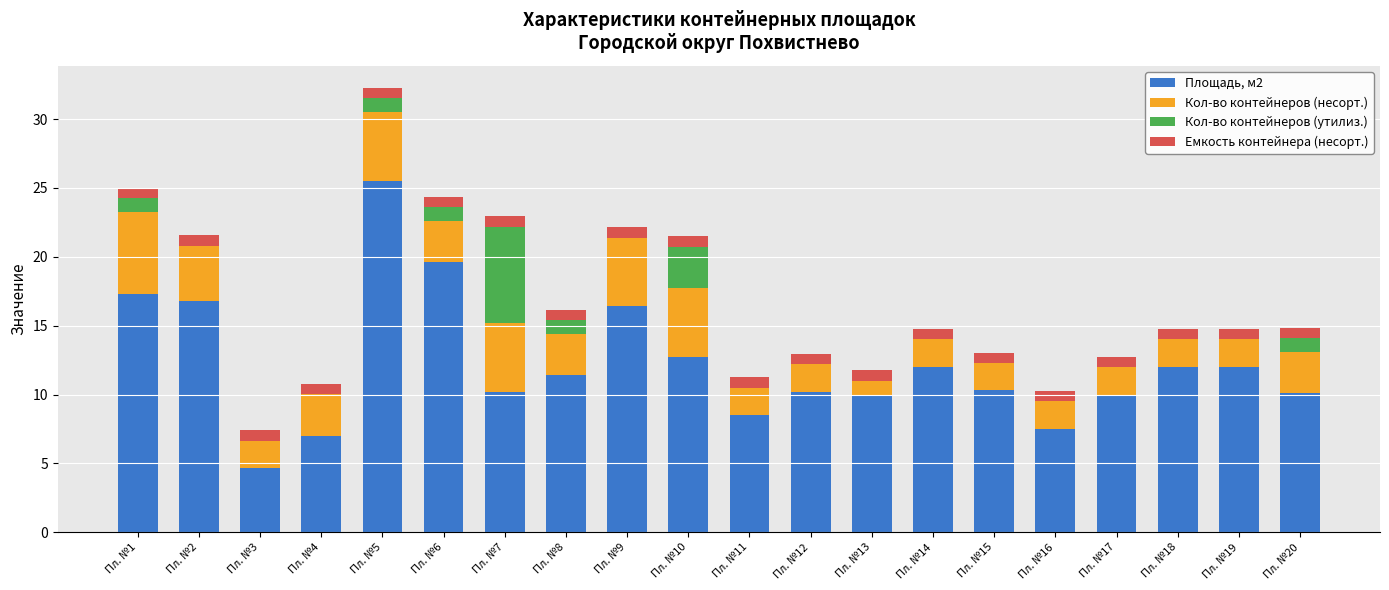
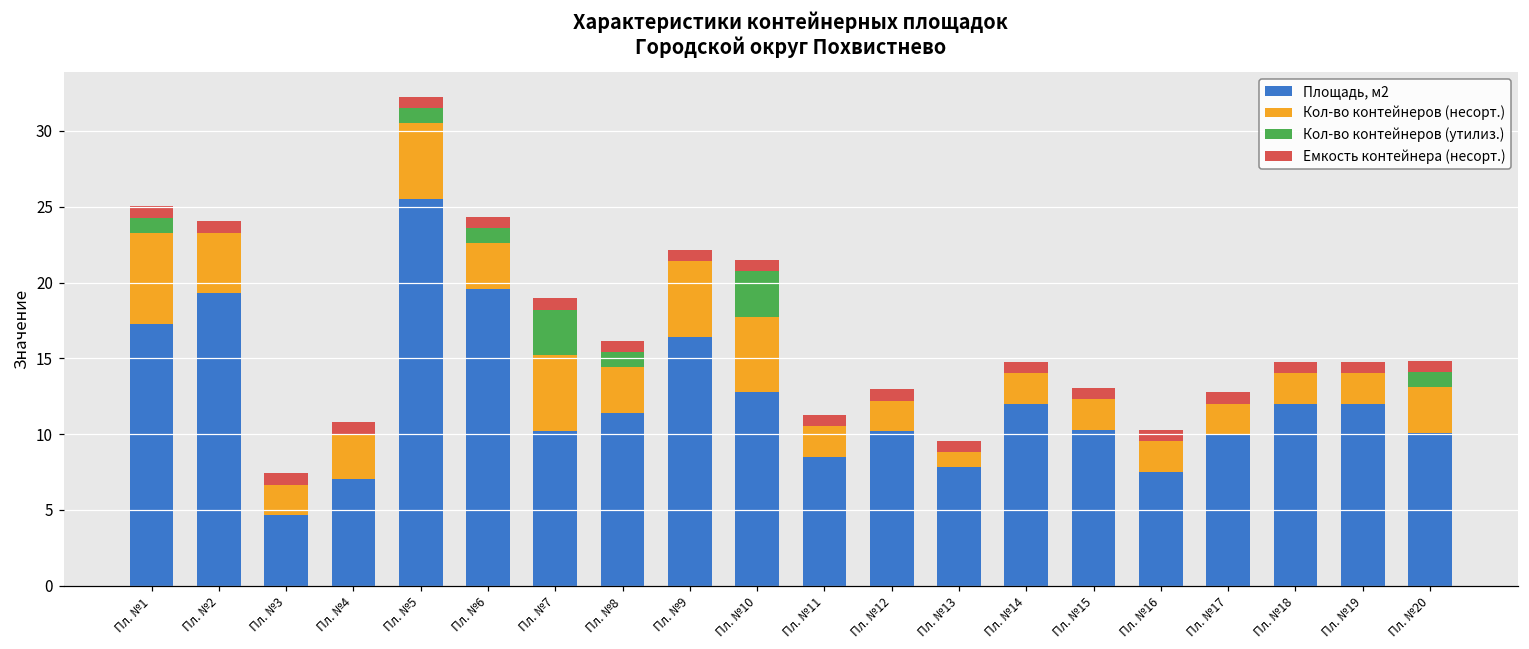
  {
    "Площадь, м2": {
      "Пл. №1": 17.3,
-     "Пл. №2": 16.8,
+     "Пл. №2": 19.3,
      "Пл. №3": 4.7,
      "Пл. №4": 7.0,
      "Пл. №5": 25.5,
      "Пл. №6": 19.6,
      "Пл. №7": 10.2,
      "Пл. №8": 11.4,
      "Пл. №9": 16.4,
      "Пл. №10": 12.8,
      "Пл. №11": 8.5,
      "Пл. №12": 10.2,
-     "Пл. №13": 10.0,
+     "Пл. №13": 7.8,
      "Пл. №14": 12.0,
      "Пл. №15": 10.3,
      "Пл. №16": 7.5,
      "Пл. №17": 10.0,
      "Пл. №18": 12.0,
      "Пл. №19": 12.0,
      "Пл. №20": 10.1
    },
    "Кол-во контейнеров (несорт.)": {
      "Пл. №1": 6.0,
      "Пл. №2": 4.0,
      "Пл. №3": 2.0,
      "Пл. №4": 3.0,
      "Пл. №5": 5.0,
      "Пл. №6": 3.0,
      "Пл. №7": 5.0,
      "Пл. №8": 3.0,
      "Пл. №9": 5.0,
      "Пл. №10": 5.0,
      "Пл. №11": 2.0,
      "Пл. №12": 2.0,
      "Пл. №13": 1.0,
      "Пл. №14": 2.0,
      "Пл. №15": 2.0,
      "Пл. №16": 2.0,
      "Пл. №17": 2.0,
      "Пл. №18": 2.0,
      "Пл. №19": 2.0,
      "Пл. №20": 3.0
    },
    "Кол-во контейнеров (утилиз.)": {
      "Пл. №1": 1,
      "Пл. №2": 0,
      "Пл. №3": 0,
      "Пл. №4": 0,
      "Пл. №5": 1,
      "Пл. №6": 1,
-     "Пл. №7": 7,
+     "Пл. №7": 3,
      "Пл. №8": 1,
      "Пл. №9": 0,
      "Пл. №10": 3,
      "Пл. №11": 0,
      "Пл. №12": 0,
      "Пл. №13": 0,
      "Пл. №14": 0,
      "Пл. №15": 0,
      "Пл. №16": 0,
      "Пл. №17": 0,
      "Пл. №18": 0,
      "Пл. №19": 0,
      "Пл. №20": 1
    },
    "Емкость контейнера (несорт.)": {
      "Пл. №1": 0.8,
      "Пл. №2": 0.8,
      "Пл. №3": 0.8,
      "Пл. №4": 0.8,
      "Пл. №5": 0.8,
      "Пл. №6": 0.8,
      "Пл. №7": 0.8,
      "Пл. №8": 0.8,
      "Пл. №9": 0.8,
      "Пл. №10": 0.8,
      "Пл. №11": 0.8,
      "Пл. №12": 0.8,
      "Пл. №13": 0.8,
      "Пл. №14": 0.8,
      "Пл. №15": 0.8,
      "Пл. №16": 0.8,
      "Пл. №17": 0.8,
      "Пл. №18": 0.8,
      "Пл. №19": 0.8,
      "Пл. №20": 0.8
    }
  }
